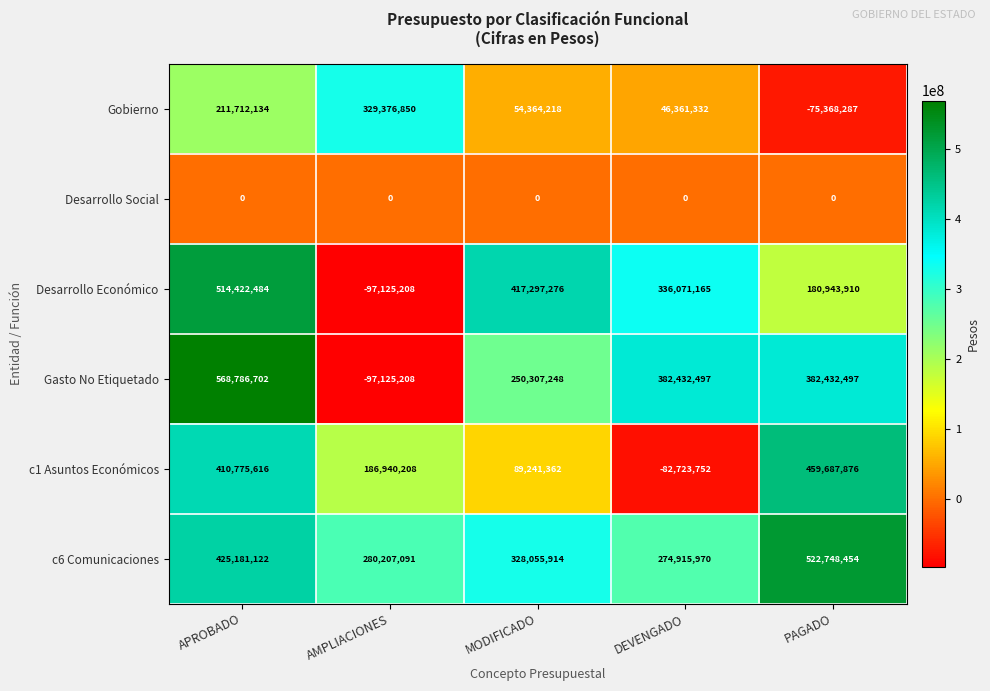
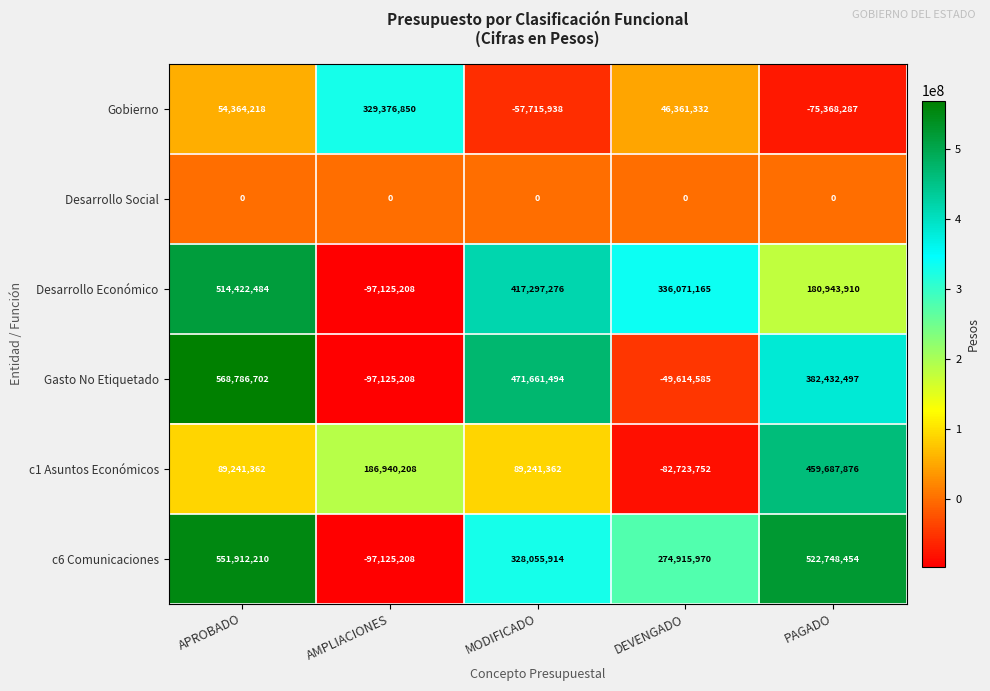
  {
    "Gobierno": {
-     "APROBADO": "211,712,134",
+     "APROBADO": "54,364,218",
      "AMPLIACIONES": "329,376,850",
-     "MODIFICADO": "54,364,218",
+     "MODIFICADO": "-57,715,938",
      "DEVENGADO": "46,361,332",
      "PAGADO": "-75,368,287"
    },
    "Desarrollo Social": {
      "APROBADO": "0",
      "AMPLIACIONES": "0",
      "MODIFICADO": "0",
      "DEVENGADO": "0",
      "PAGADO": "0"
    },
    "Desarrollo Económico": {
      "APROBADO": "514,422,484",
      "AMPLIACIONES": "-97,125,208",
      "MODIFICADO": "417,297,276",
      "DEVENGADO": "336,071,165",
      "PAGADO": "180,943,910"
    },
    "Gasto No Etiquetado": {
      "APROBADO": "568,786,702",
      "AMPLIACIONES": "-97,125,208",
-     "MODIFICADO": "250,307,248",
-     "DEVENGADO": "382,432,497",
+     "MODIFICADO": "471,661,494",
+     "DEVENGADO": "-49,614,585",
      "PAGADO": "382,432,497"
    },
    "c1 Asuntos Económicos": {
-     "APROBADO": "410,775,616",
+     "APROBADO": "89,241,362",
      "AMPLIACIONES": "186,940,208",
      "MODIFICADO": "89,241,362",
      "DEVENGADO": "-82,723,752",
      "PAGADO": "459,687,876"
    },
    "c6 Comunicaciones": {
-     "APROBADO": "425,181,122",
-     "AMPLIACIONES": "280,207,091",
+     "APROBADO": "551,912,210",
+     "AMPLIACIONES": "-97,125,208",
      "MODIFICADO": "328,055,914",
      "DEVENGADO": "274,915,970",
      "PAGADO": "522,748,454"
    }
  }
